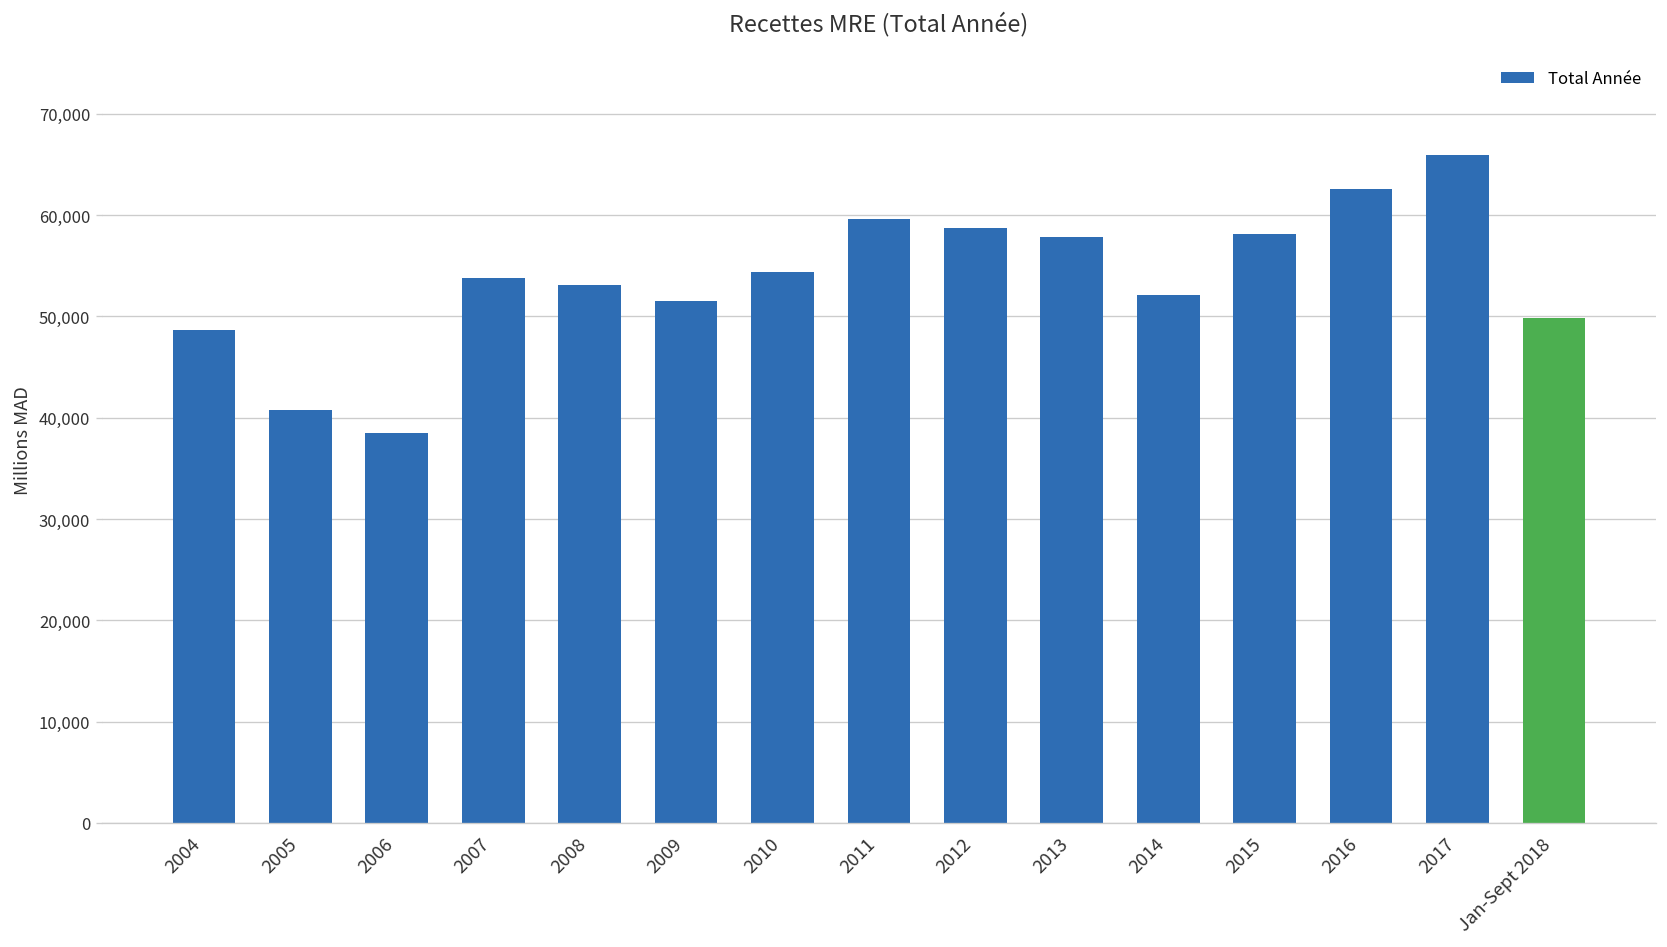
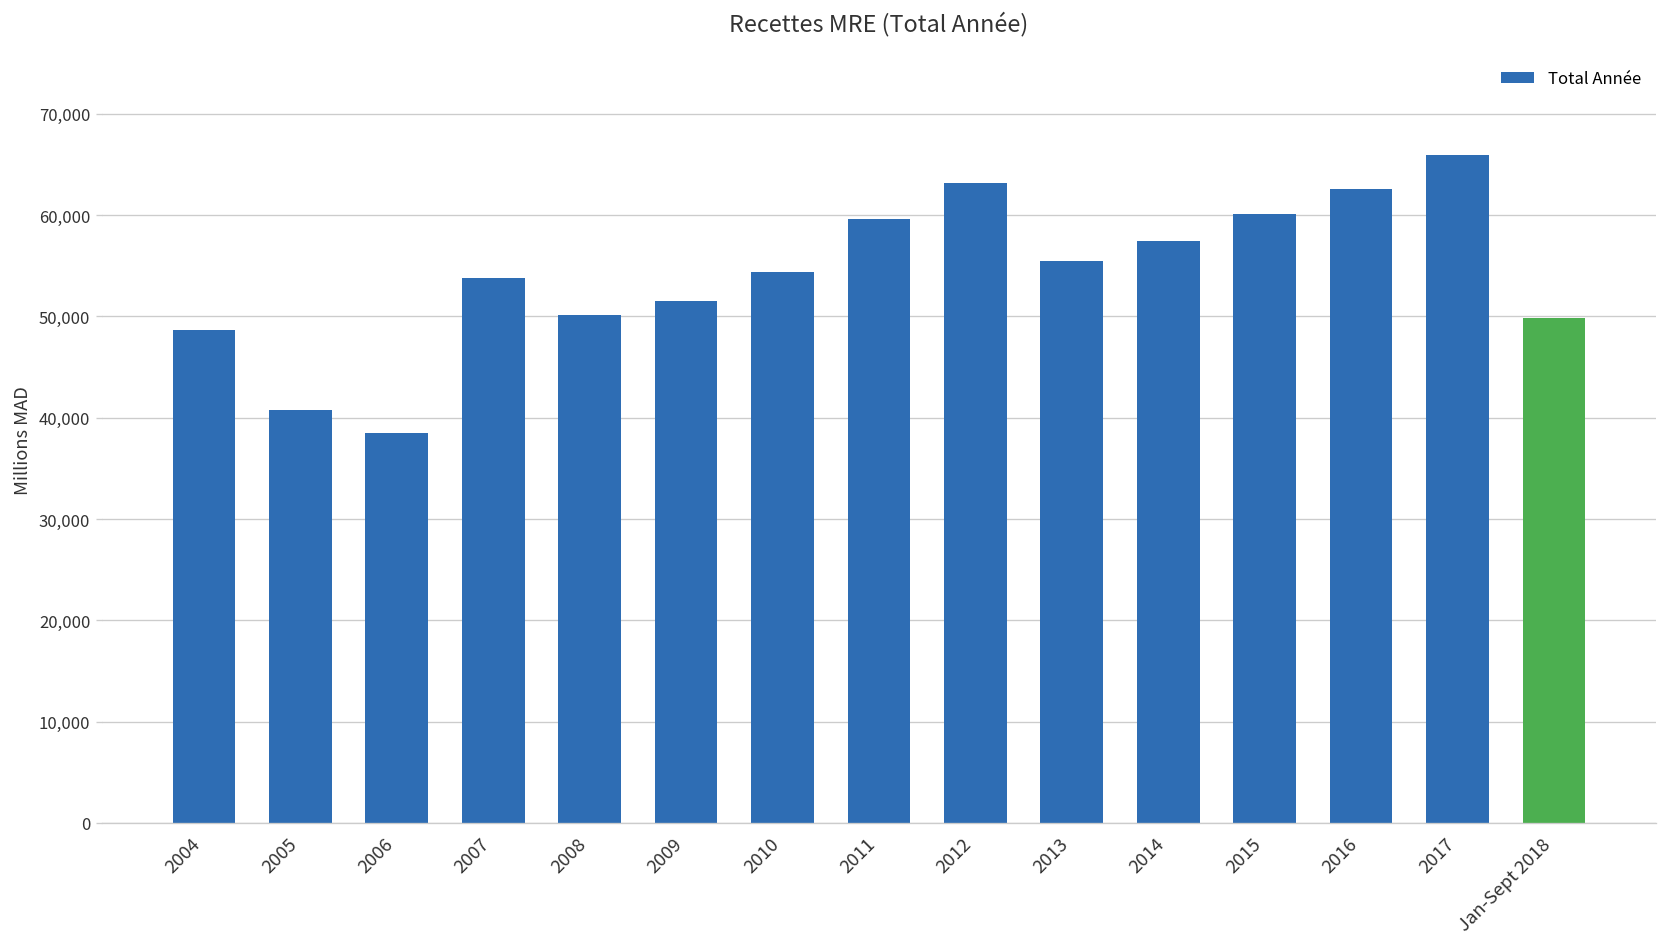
  {
    "2004": "49,000",
    "2005": "41,000",
    "2006": "39,000",
    "2007": "54,000",
-   "2008": "53,000",
+   "2008": "50,000",
    "2009": "51,000",
    "2010": "54,000",
    "2011": "60,000",
-   "2012": "59,000",
-   "2013": "58,000",
-   "2014": "52,000",
-   "2015": "58,000",
+   "2012": "63,000",
+   "2013": "55,000",
+   "2014": "57,000",
+   "2015": "60,000",
    "2016": "63,000",
    "2017": "66,000",
    "Jan-Sept 2018": "50,000"
  }
